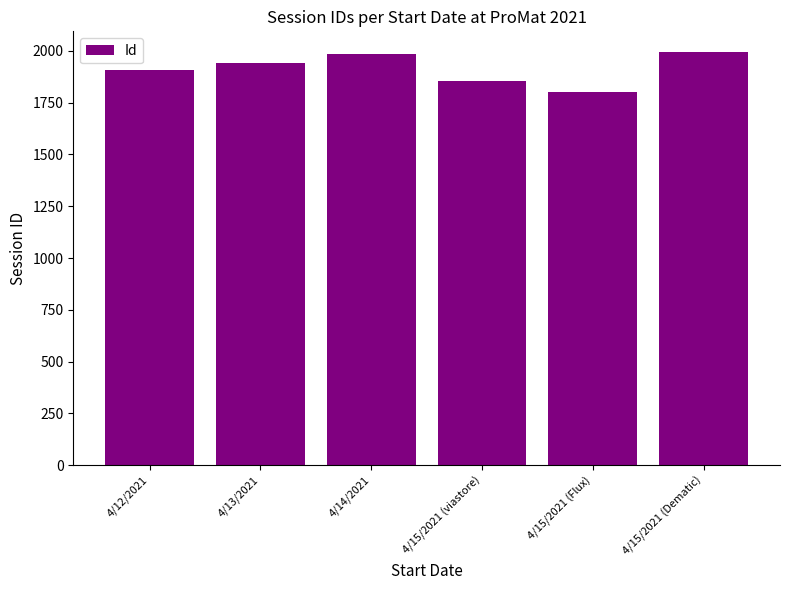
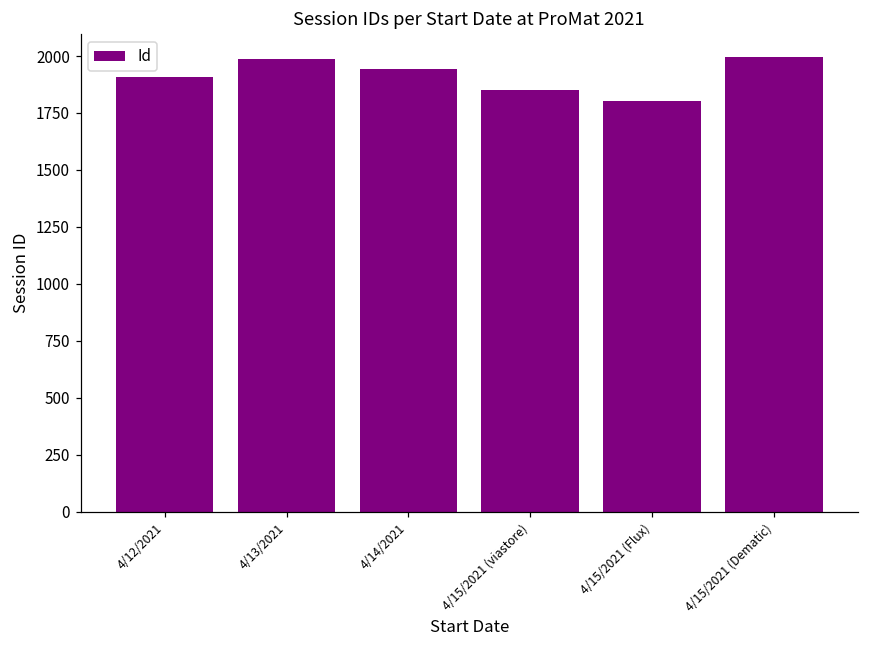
  {
    "4/12/2021": 1910,
-   "4/13/2021": 1940,
-   "4/14/2021": 1990,
+   "4/13/2021": 1990,
+   "4/14/2021": 1950,
    "4/15/2021 (viastore)": 1850,
    "4/15/2021 (Flux)": 1800,
    "4/15/2021 (Dematic)": 2000
  }
